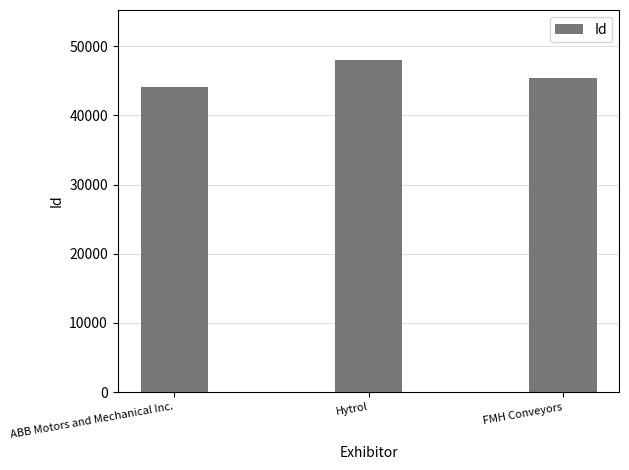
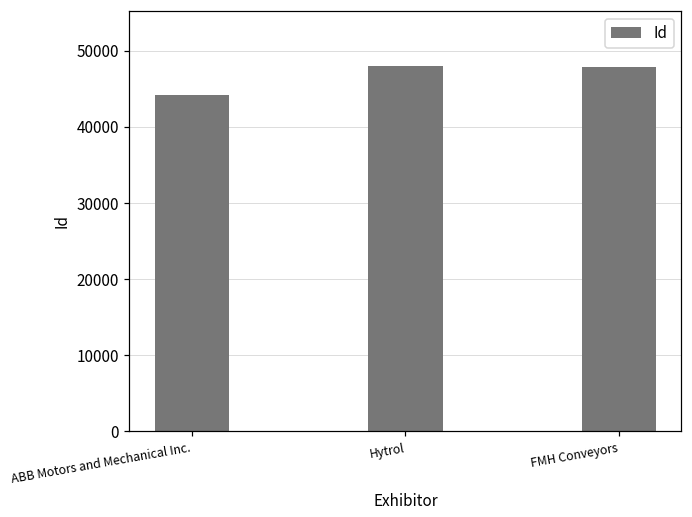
  {
    "ABB Motors and Mechanical Inc.": 44000,
    "Hytrol": 48000,
-   "FMH Conveyors": 45000
+   "FMH Conveyors": 48000
  }
